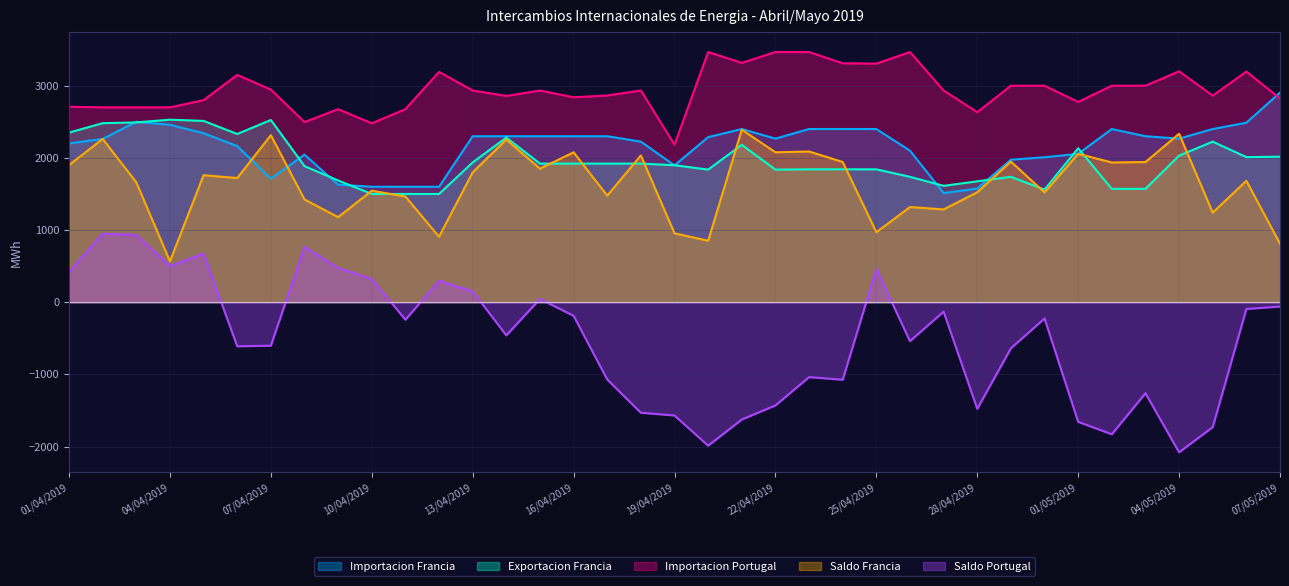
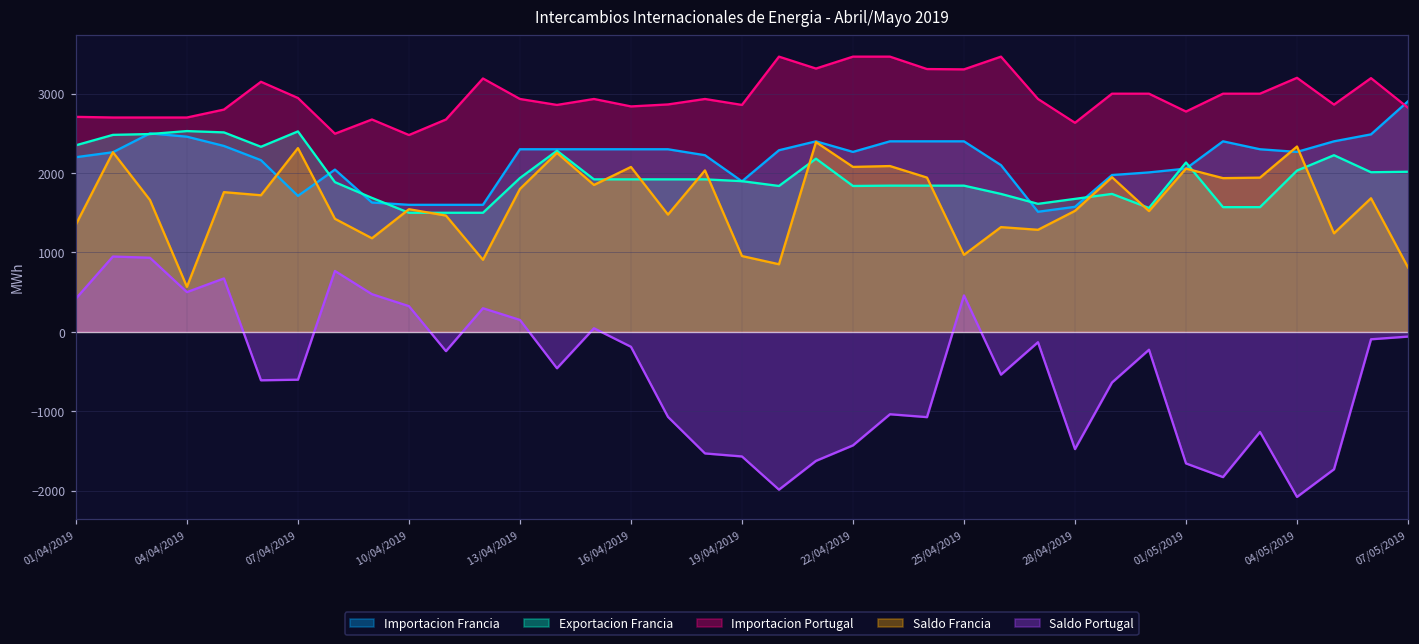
  {
    "Importacion Portugal": {
      "01/04/2019": 2700,
      "04/04/2019": 2700,
      "07/04/2019": 2900,
      "10/04/2019": 2500,
      "13/04/2019": 2900,
      "16/04/2019": 2800,
-     "19/04/2019": 2200,
+     "19/04/2019": 2900,
      "22/04/2019": 3500,
      "25/04/2019": 3300,
      "28/04/2019": 2600,
      "01/05/2019": 2800,
      "04/05/2019": 3200,
      "07/05/2019": 2800
    },
    "Saldo Francia": {
-     "01/04/2019": 1900,
+     "01/04/2019": 1400,
      "04/04/2019": 600,
      "07/04/2019": 2300,
      "10/04/2019": 1500,
      "13/04/2019": 1800,
      "16/04/2019": 2100,
      "19/04/2019": 1000,
      "22/04/2019": 2100,
      "25/04/2019": 1000,
      "28/04/2019": 1500,
      "04/05/2019": 2300,
      "07/05/2019": 800
    }
  }
